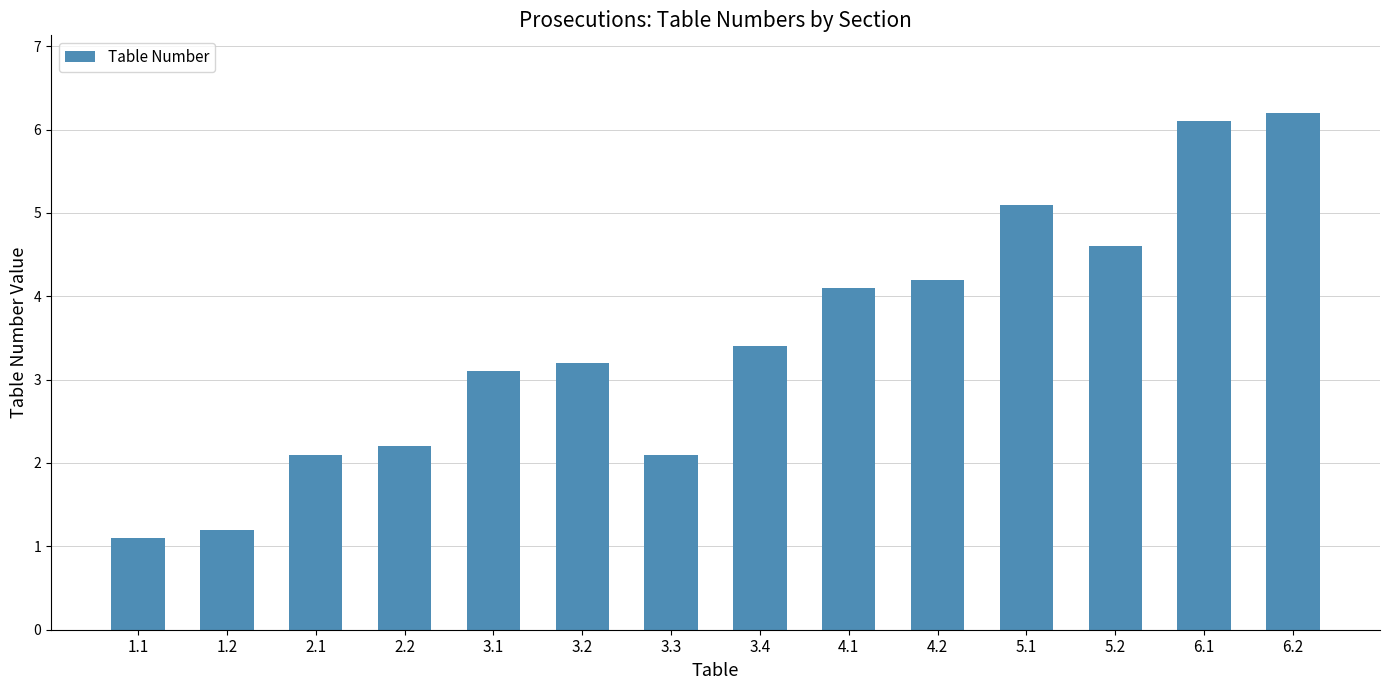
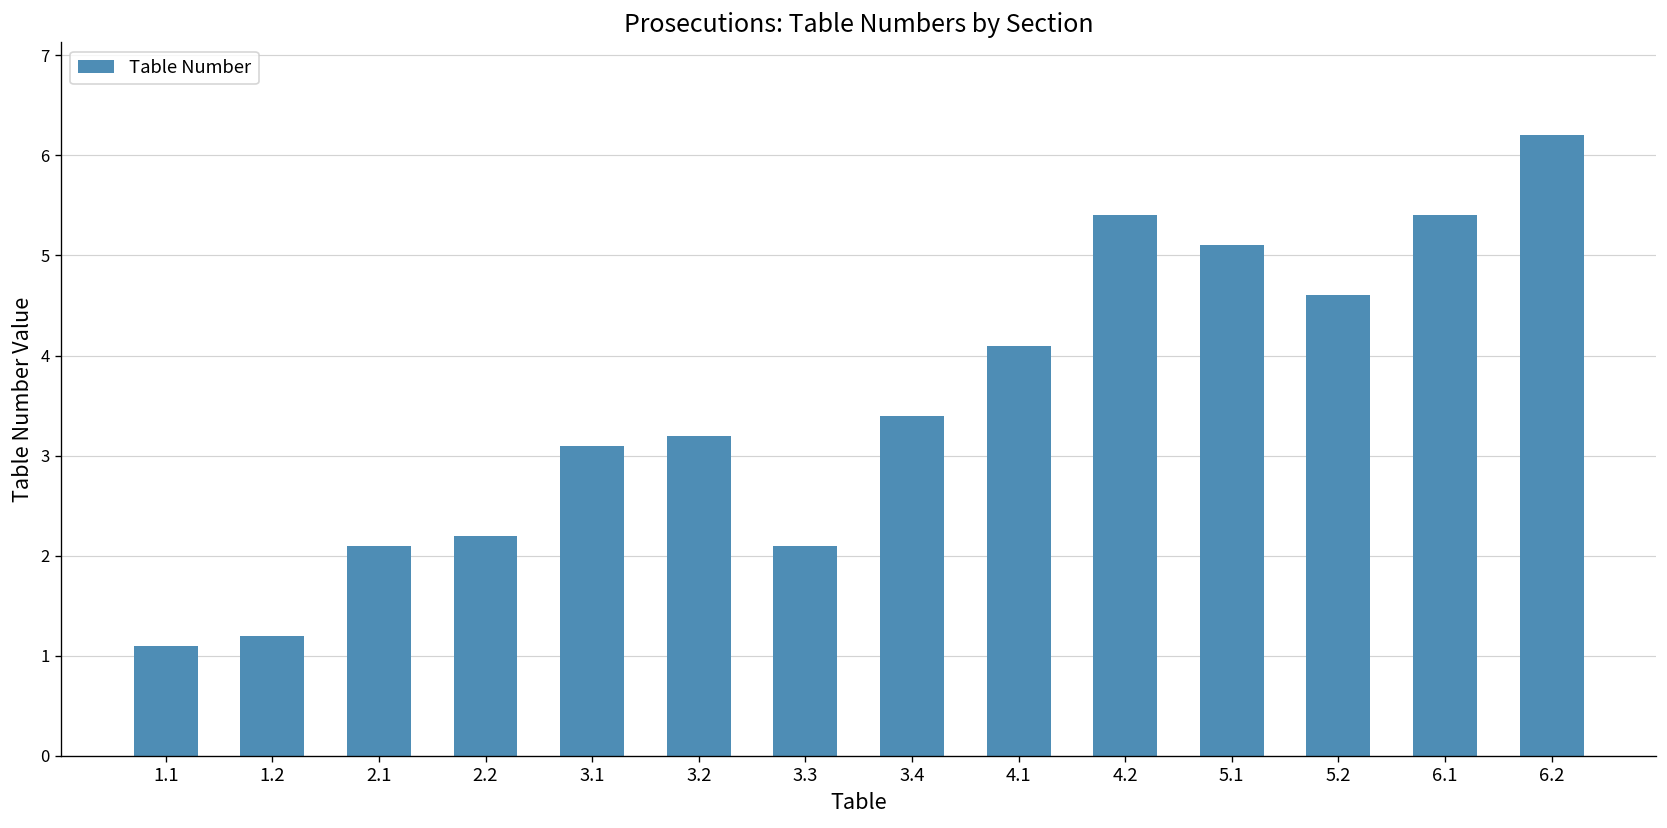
  {
    "1.1": 1.1,
    "1.2": 1.2,
    "2.1": 2.1,
    "2.2": 2.2,
    "3.1": 3.1,
    "3.2": 3.2,
    "3.3": 2.1,
    "3.4": 3.4,
    "4.1": 4.1,
-   "4.2": 4.2,
+   "4.2": 5.4,
    "5.1": 5.1,
    "5.2": 4.6,
-   "6.1": 6.1,
+   "6.1": 5.4,
    "6.2": 6.2
  }
